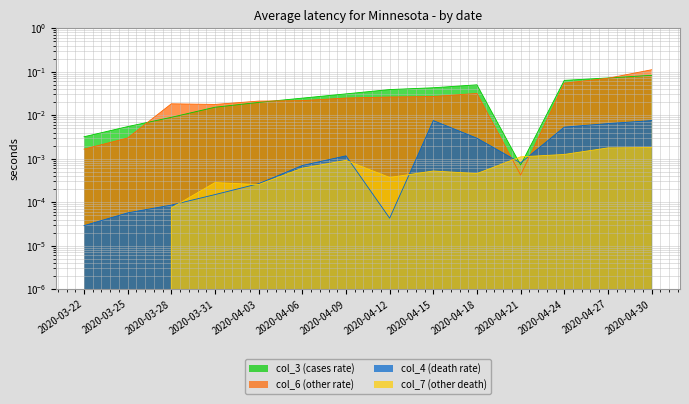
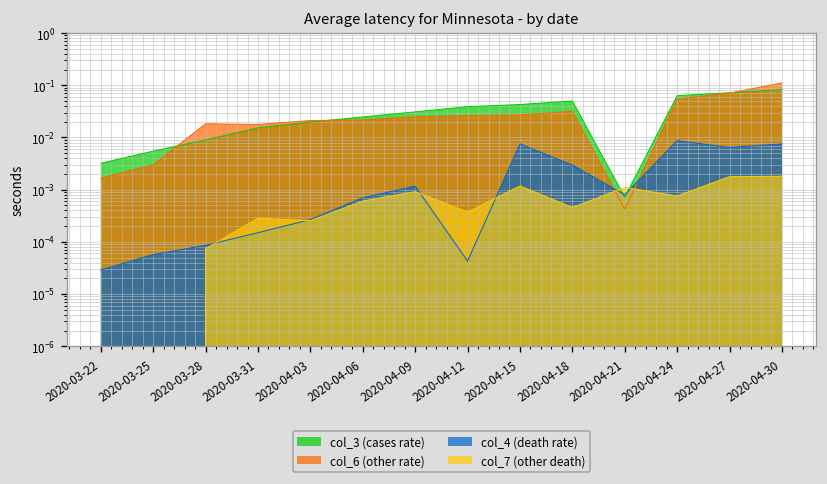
  {
    "col_3 (cases rate)": {
      "2020-03-22": 0.003,
      "2020-03-25": 0.005,
      "2020-03-28": 0.009,
      "2020-03-31": 0.015,
      "2020-04-09": 0.03,
      "2020-04-12": 0.04,
      "2020-04-15": 0.04,
      "2020-04-18": 0.05,
      "2020-04-24": 0.06,
      "2020-04-30": 0.08
    },
    "col_6 (other rate)": {
      "2020-03-22": 0.0017,
      "2020-03-25": 0.003,
      "2020-03-28": 0.018,
      "2020-03-31": 0.018,
      "2020-04-09": 0.02,
      "2020-04-12": 0.03,
      "2020-04-15": 0.03,
      "2020-04-18": 0.03,
      "2020-04-21": 0.0004,
      "2020-04-24": 0.05,
      "2020-04-30": 0.11
    },
    "col_4 (death rate)": {
      "2020-03-22": 0.00003,
      "2020-03-25": 0.00006,
      "2020-03-28": 0.00009,
      "2020-03-31": 0.00015,
      "2020-04-06": 0.0007,
      "2020-04-09": 0.0012,
      "2020-04-12": 0.00004,
      "2020-04-15": 0.008,
      "2020-04-18": 0.003,
-     "2020-04-24": 0.005,
+     "2020-04-24": 0.009,
      "2020-04-27": 0.006,
      "2020-04-30": 0.008
    },
    "col_7 (other death)": {
      "2020-03-28": 0.00007,
      "2020-03-31": 0.0003,
      "2020-04-06": 0.0006,
      "2020-04-09": 0.0009,
      "2020-04-12": 0.0004,
-     "2020-04-15": 0.0005,
+     "2020-04-15": 0.0012,
      "2020-04-18": 0.0005,
      "2020-04-21": 0.0011,
-     "2020-04-24": 0.0013,
+     "2020-04-24": 0.0008,
      "2020-04-27": 0.0018,
      "2020-04-30": 0.0018
    }
  }
